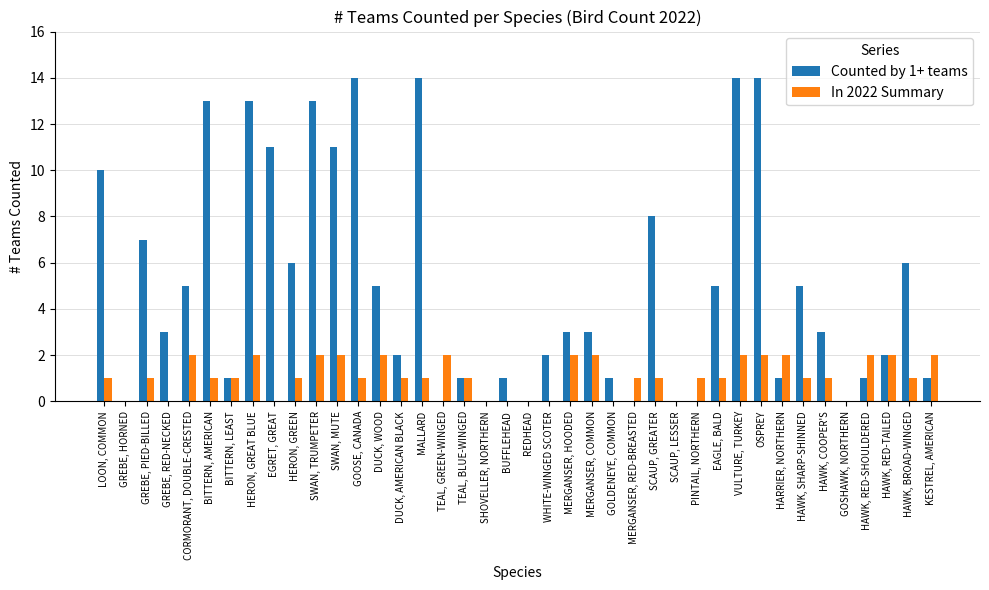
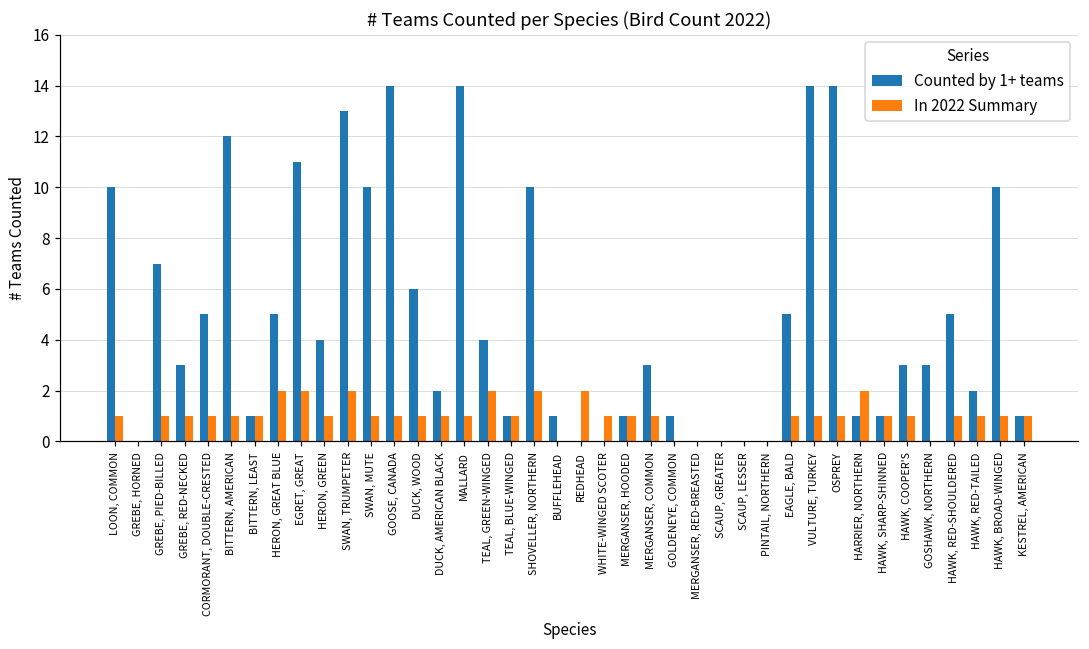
  {
    "Counted by 1+ teams": {
      "LOON, COMMON": 10,
      "GREBE, HORNED": 0,
      "GREBE, PIED-BILLED": 7,
      "GREBE, RED-NECKED": 3,
      "CORMORANT, DOUBLE-CRESTED": 5,
-     "BITTERN, AMERICAN": 13,
+     "BITTERN, AMERICAN": 12,
      "BITTERN, LEAST": 1,
-     "HERON, GREAT BLUE": 13,
+     "HERON, GREAT BLUE": 5,
      "EGRET, GREAT": 11,
-     "HERON, GREEN": 6,
+     "HERON, GREEN": 4,
      "SWAN, TRUMPETER": 13,
-     "SWAN, MUTE": 11,
+     "SWAN, MUTE": 10,
      "GOOSE, CANADA": 14,
-     "DUCK, WOOD": 5,
+     "DUCK, WOOD": 6,
      "DUCK, AMERICAN BLACK": 2,
      "MALLARD": 14,
-     "TEAL, GREEN-WINGED": 0,
+     "TEAL, GREEN-WINGED": 4,
      "TEAL, BLUE-WINGED": 1,
-     "SHOVELLER, NORTHERN": 0,
+     "SHOVELLER, NORTHERN": 10,
      "BUFFLEHEAD": 1,
      "REDHEAD": 0,
-     "WHITE-WINGED SCOTER": 2,
-     "MERGANSER, HOODED": 3,
+     "WHITE-WINGED SCOTER": 0,
+     "MERGANSER, HOODED": 1,
      "MERGANSER, COMMON": 3,
      "GOLDENEYE, COMMON": 1,
      "MERGANSER, RED-BREASTED": 0,
-     "SCAUP, GREATER": 8,
+     "SCAUP, GREATER": 0,
      "SCAUP, LESSER": 0,
      "PINTAIL, NORTHERN": 0,
      "EAGLE, BALD": 5,
      "VULTURE, TURKEY": 14,
      "OSPREY": 14,
      "HARRIER, NORTHERN": 1,
-     "HAWK, SHARP-SHINNED": 5,
+     "HAWK, SHARP-SHINNED": 1,
      "HAWK, COOPER'S": 3,
-     "GOSHAWK, NORTHERN": 0,
-     "HAWK, RED-SHOULDERED": 1,
+     "GOSHAWK, NORTHERN": 3,
+     "HAWK, RED-SHOULDERED": 5,
      "HAWK, RED-TAILED": 2,
-     "HAWK, BROAD-WINGED": 6,
+     "HAWK, BROAD-WINGED": 10,
      "KESTREL, AMERICAN": 1
    },
    "In 2022 Summary": {
      "LOON, COMMON": 1,
      "GREBE, HORNED": 0,
      "GREBE, PIED-BILLED": 1,
-     "GREBE, RED-NECKED": 0,
-     "CORMORANT, DOUBLE-CRESTED": 2,
+     "GREBE, RED-NECKED": 1,
+     "CORMORANT, DOUBLE-CRESTED": 1,
      "BITTERN, AMERICAN": 1,
      "BITTERN, LEAST": 1,
      "HERON, GREAT BLUE": 2,
-     "EGRET, GREAT": 0,
+     "EGRET, GREAT": 2,
      "HERON, GREEN": 1,
      "SWAN, TRUMPETER": 2,
-     "SWAN, MUTE": 2,
+     "SWAN, MUTE": 1,
      "GOOSE, CANADA": 1,
-     "DUCK, WOOD": 2,
+     "DUCK, WOOD": 1,
      "DUCK, AMERICAN BLACK": 1,
      "MALLARD": 1,
      "TEAL, GREEN-WINGED": 2,
      "TEAL, BLUE-WINGED": 1,
-     "SHOVELLER, NORTHERN": 0,
+     "SHOVELLER, NORTHERN": 2,
      "BUFFLEHEAD": 0,
-     "REDHEAD": 0,
-     "WHITE-WINGED SCOTER": 0,
-     "MERGANSER, HOODED": 2,
-     "MERGANSER, COMMON": 2,
+     "REDHEAD": 2,
+     "WHITE-WINGED SCOTER": 1,
+     "MERGANSER, HOODED": 1,
+     "MERGANSER, COMMON": 1,
      "GOLDENEYE, COMMON": 0,
-     "MERGANSER, RED-BREASTED": 1,
-     "SCAUP, GREATER": 1,
+     "MERGANSER, RED-BREASTED": 0,
+     "SCAUP, GREATER": 0,
      "SCAUP, LESSER": 0,
-     "PINTAIL, NORTHERN": 1,
+     "PINTAIL, NORTHERN": 0,
      "EAGLE, BALD": 1,
-     "VULTURE, TURKEY": 2,
-     "OSPREY": 2,
+     "VULTURE, TURKEY": 1,
+     "OSPREY": 1,
      "HARRIER, NORTHERN": 2,
      "HAWK, SHARP-SHINNED": 1,
      "HAWK, COOPER'S": 1,
      "GOSHAWK, NORTHERN": 0,
-     "HAWK, RED-SHOULDERED": 2,
-     "HAWK, RED-TAILED": 2,
+     "HAWK, RED-SHOULDERED": 1,
+     "HAWK, RED-TAILED": 1,
      "HAWK, BROAD-WINGED": 1,
-     "KESTREL, AMERICAN": 2
+     "KESTREL, AMERICAN": 1
    }
  }
